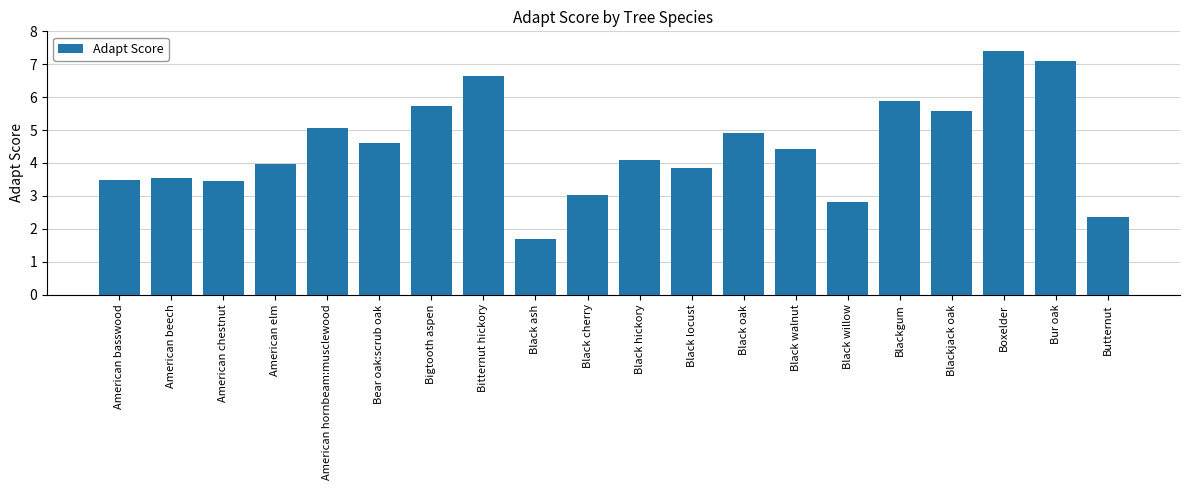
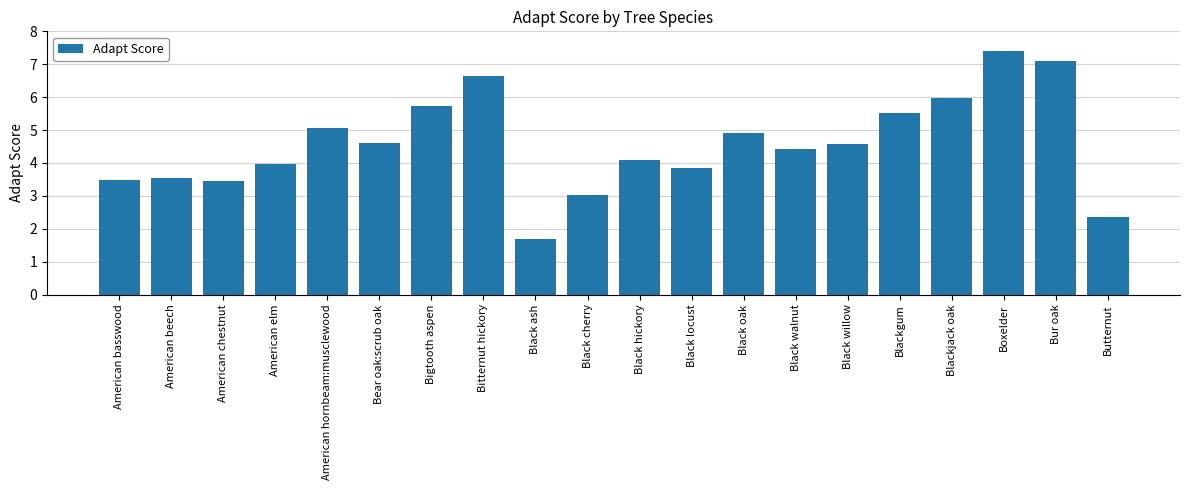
  {
    "American basswood": 3.5,
    "American beech": 3.6,
    "American chestnut": 3.5,
    "American elm": 4.0,
    "American hornbeam:musclewood": 5.1,
    "Bear oak:scrub oak": 4.6,
    "Bigtooth aspen": 5.7,
    "Bitternut hickory": 6.6,
    "Black ash": 1.7,
    "Black cherry": 3.0,
    "Black hickory": 4.1,
    "Black locust": 3.8,
    "Black oak": 4.9,
    "Black walnut": 4.4,
-   "Black willow": 2.8,
-   "Blackgum": 5.9,
-   "Blackjack oak": 5.6,
+   "Black willow": 4.6,
+   "Blackgum": 5.5,
+   "Blackjack oak": 6.0,
    "Boxelder": 7.4,
    "Bur oak": 7.1,
    "Butternut": 2.3
  }
